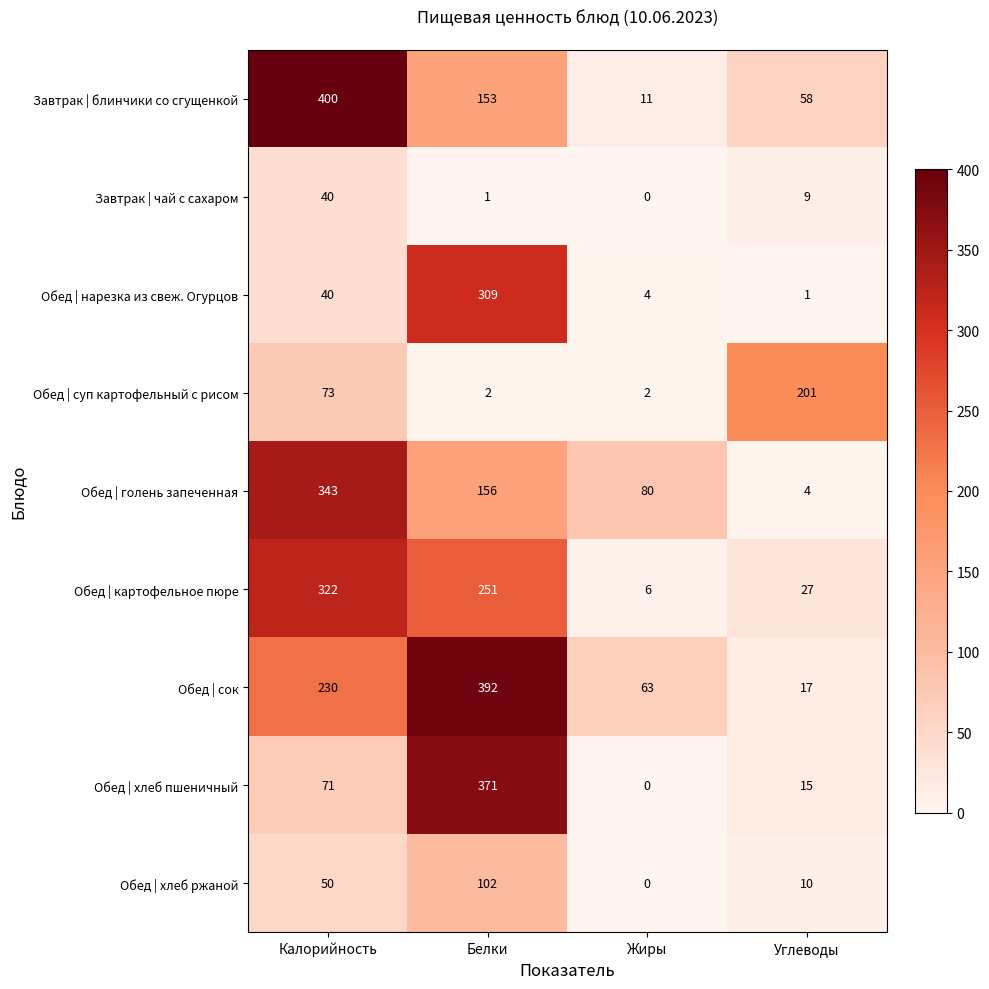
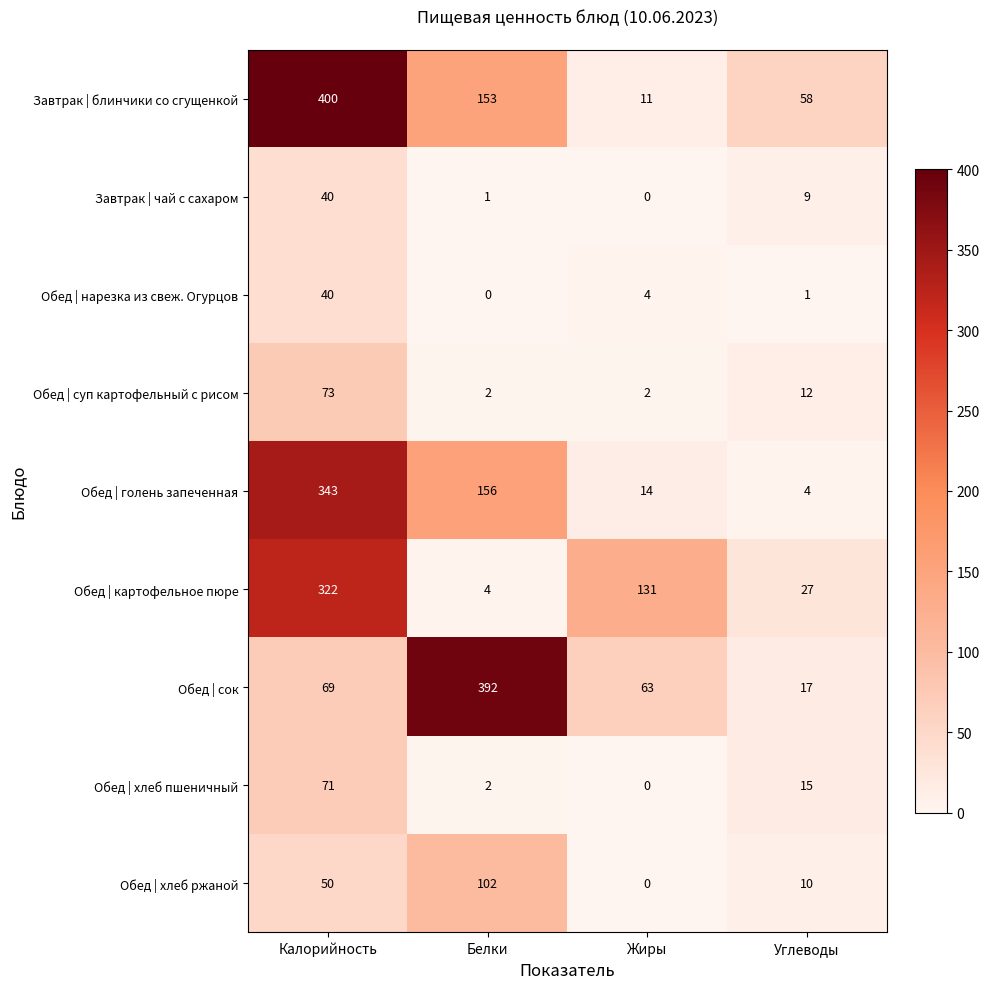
  {
    "Завтрак | блинчики со сгущенкой": {
      "Калорийность": 400,
      "Белки": 153,
      "Жиры": 11,
      "Углеводы": 58
    },
    "Завтрак | чай с сахаром": {
      "Калорийность": 40,
      "Белки": 1,
      "Жиры": 0,
      "Углеводы": 9
    },
    "Обед | нарезка из свеж. Огурцов": {
      "Калорийность": 40,
-     "Белки": 309,
+     "Белки": 0,
      "Жиры": 4,
      "Углеводы": 1
    },
    "Обед | суп картофельный с рисом": {
      "Калорийность": 73,
      "Белки": 2,
      "Жиры": 2,
-     "Углеводы": 201
+     "Углеводы": 12
    },
    "Обед | голень запеченная": {
      "Калорийность": 343,
      "Белки": 156,
-     "Жиры": 80,
+     "Жиры": 14,
      "Углеводы": 4
    },
    "Обед | картофельное пюре": {
      "Калорийность": 322,
-     "Белки": 251,
-     "Жиры": 6,
+     "Белки": 4,
+     "Жиры": 131,
      "Углеводы": 27
    },
    "Обед | сок": {
-     "Калорийность": 230,
+     "Калорийность": 69,
      "Белки": 392,
      "Жиры": 63,
      "Углеводы": 17
    },
    "Обед | хлеб пшеничный": {
      "Калорийность": 71,
-     "Белки": 371,
+     "Белки": 2,
      "Жиры": 0,
      "Углеводы": 15
    },
    "Обед | хлеб ржаной": {
      "Калорийность": 50,
      "Белки": 102,
      "Жиры": 0,
      "Углеводы": 10
    }
  }
